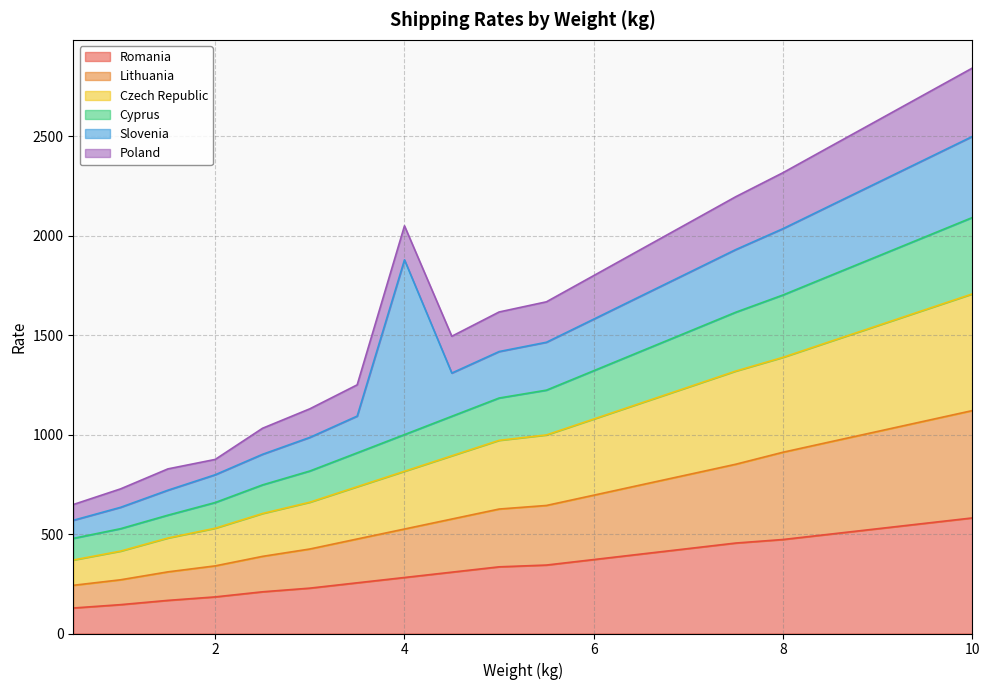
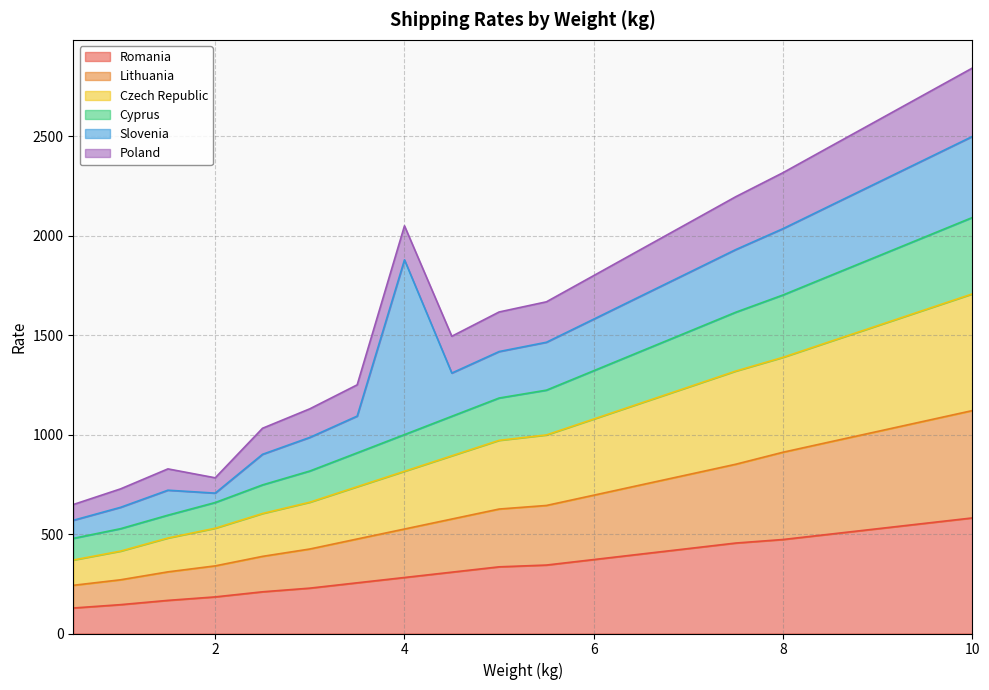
  {
    "Czech Republic": {
      "2": 190,
      "4": 290,
      "6": 380,
      "8": 480,
      "10": 590
    },
    "Cyprus": {
      "2": 130,
      "4": 180,
      "6": 240,
      "8": 310,
      "10": 380
    },
    "Slovenia": {
-     "2": 140,
+     "2": 50,
      "4": 880,
      "6": 260,
      "8": 330,
      "10": 410
    },
    "Poland": {
      "2": 80,
      "4": 170,
      "6": 220,
      "8": 280,
      "10": 340
    }
  }
